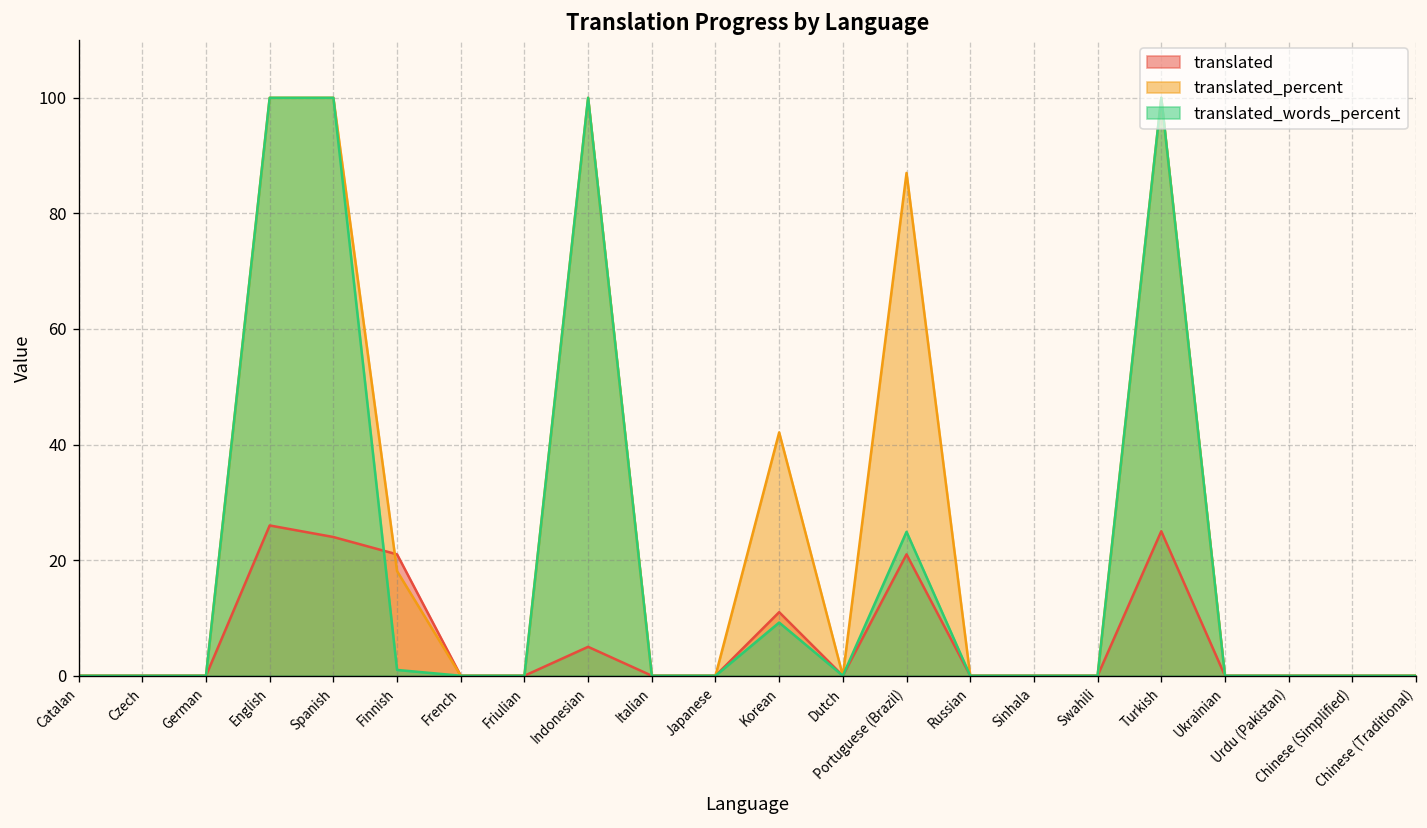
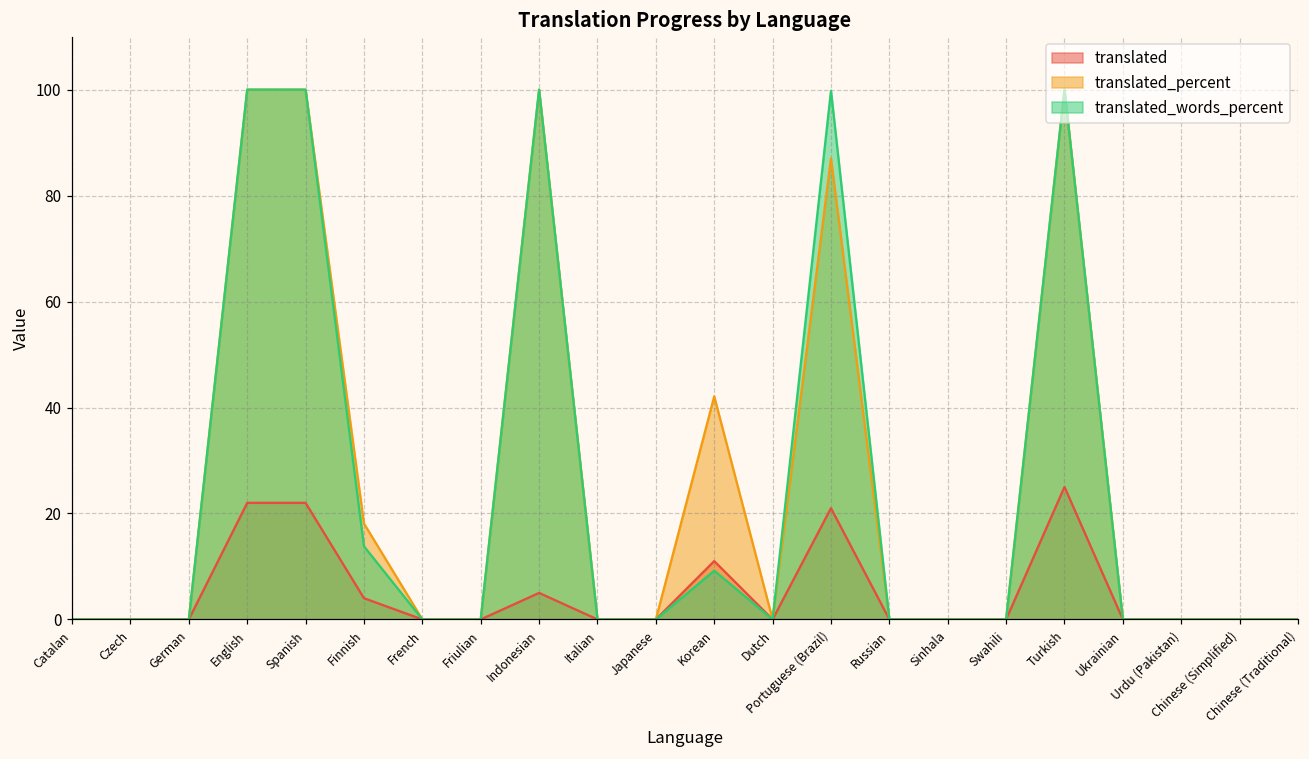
  {
    "translated": {
-     "English": 26,
-     "Spanish": 24,
-     "Finnish": 21,
+     "English": 22,
+     "Spanish": 22,
+     "Finnish": 4,
      "Indonesian": 5,
      "Korean": 11,
      "Portuguese (Brazil)": 21,
      "Turkish": 25
    },
    "translated_percent": {
      "Finnish": 18,
      "Korean": 42,
      "Portuguese (Brazil)": 87
    },
    "translated_words_percent": {
-     "Finnish": 1,
+     "Finnish": 14,
      "Korean": 9,
-     "Portuguese (Brazil)": 25
+     "Portuguese (Brazil)": 100
    }
  }
